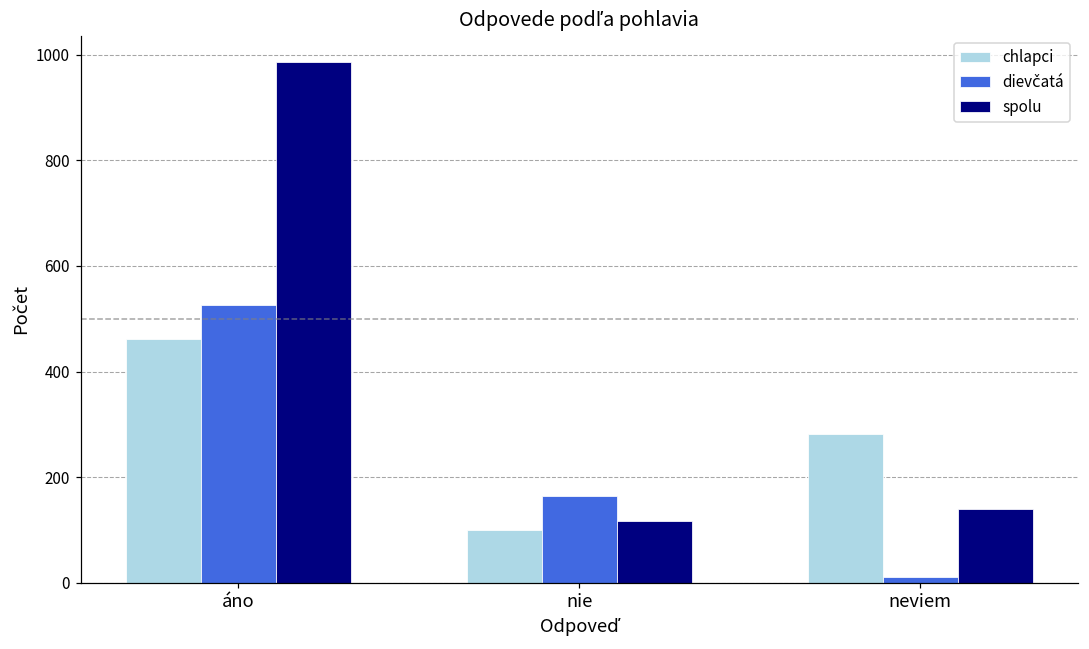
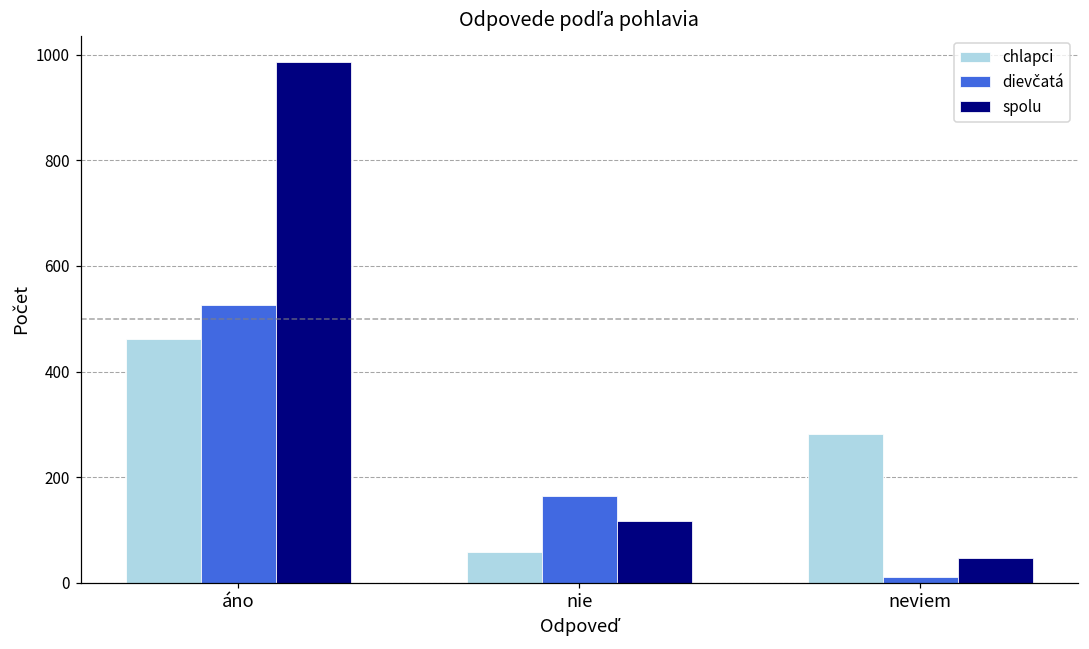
  {
    "chlapci": {
      "áno": 460,
-     "nie": 100,
+     "nie": 60,
      "neviem": 280
    },
    "dievčatá": {
      "áno": 530,
      "nie": 160,
      "neviem": 10
    },
    "spolu": {
      "áno": 990,
      "nie": 120,
-     "neviem": 140
+     "neviem": 50
    }
  }
